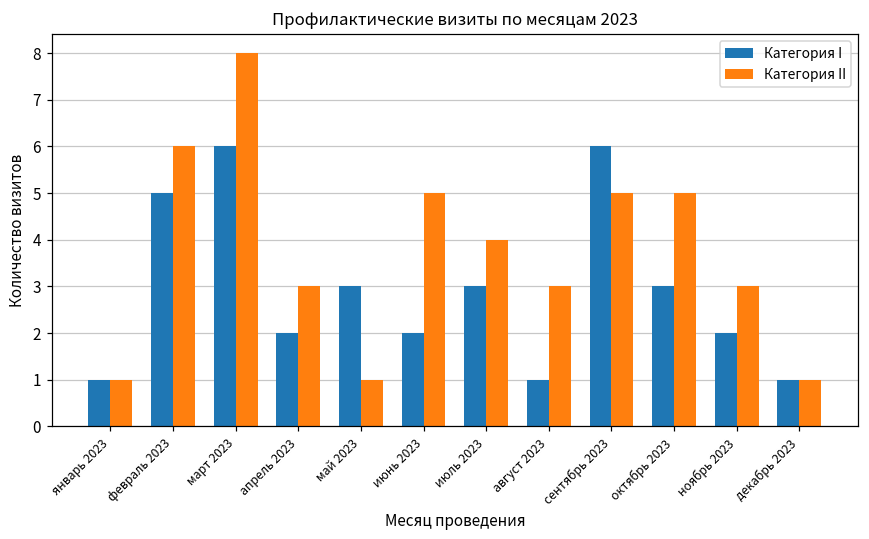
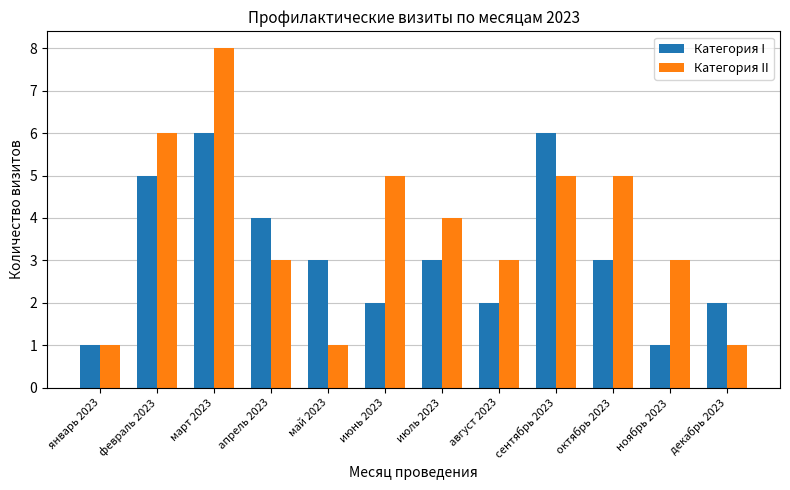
  {
    "Категория I": {
      "январь 2023": 1,
      "февраль 2023": 5,
      "март 2023": 6,
-     "апрель 2023": 2,
+     "апрель 2023": 4,
      "май 2023": 3,
      "июнь 2023": 2,
      "июль 2023": 3,
-     "август 2023": 1,
+     "август 2023": 2,
      "сентябрь 2023": 6,
      "октябрь 2023": 3,
-     "ноябрь 2023": 2,
-     "декабрь 2023": 1
+     "ноябрь 2023": 1,
+     "декабрь 2023": 2
    },
    "Категория II": {
      "январь 2023": 1,
      "февраль 2023": 6,
      "март 2023": 8,
      "апрель 2023": 3,
      "май 2023": 1,
      "июнь 2023": 5,
      "июль 2023": 4,
      "август 2023": 3,
      "сентябрь 2023": 5,
      "октябрь 2023": 5,
      "ноябрь 2023": 3,
      "декабрь 2023": 1
    }
  }
